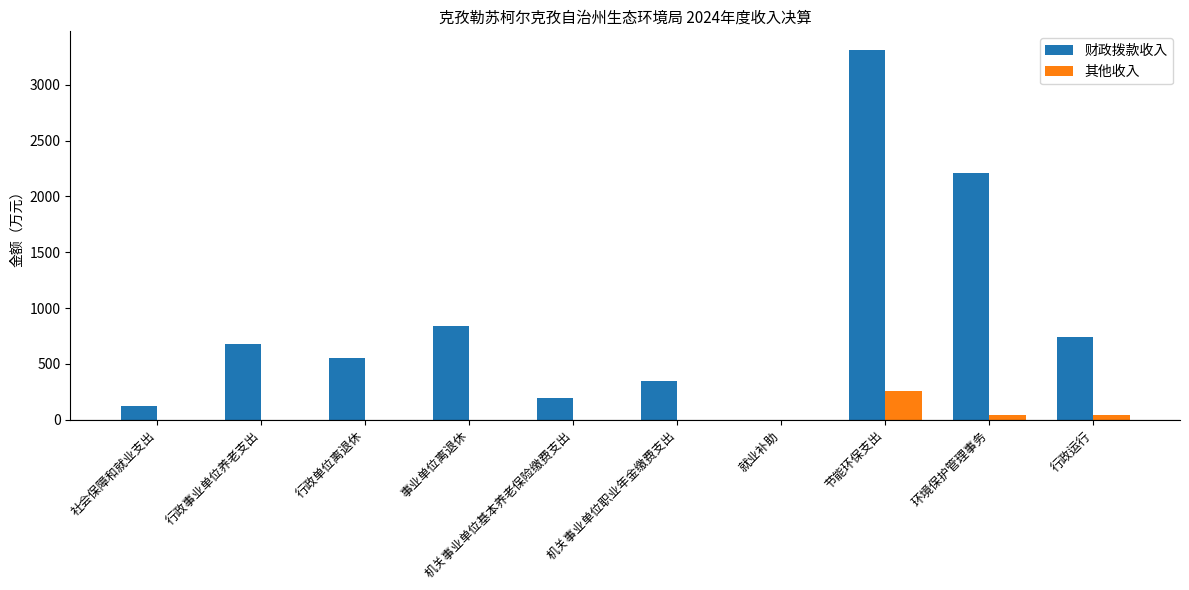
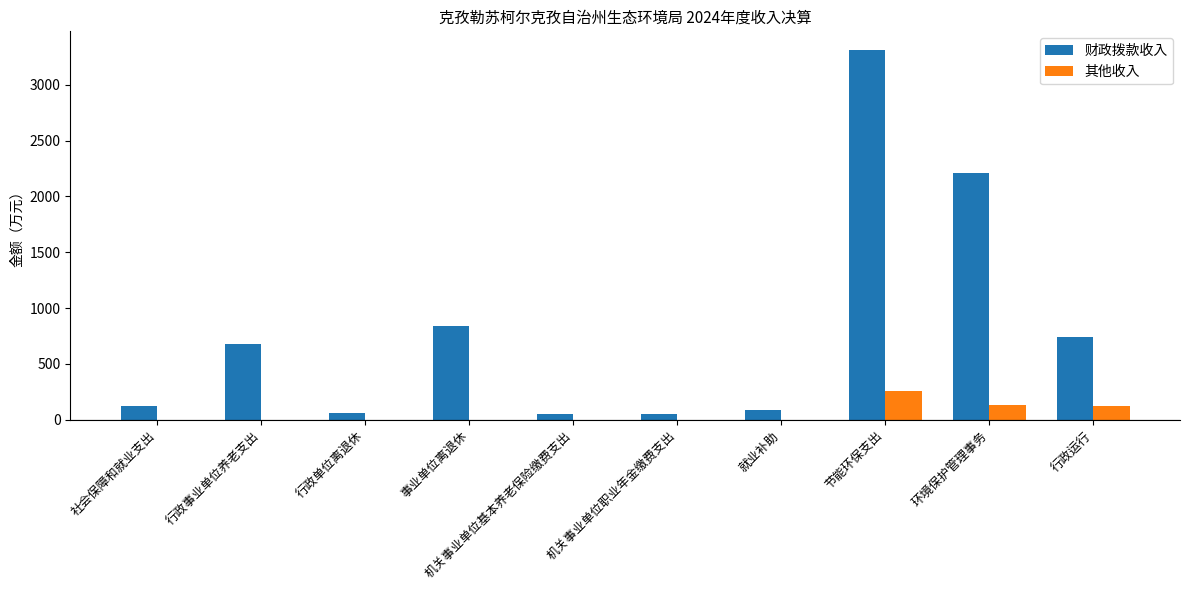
  {
    "财政拨款收入": {
      "社会保障和就业支出": 120,
      "行政事业单位养老支出": 670,
-     "行政单位离退休": 550,
+     "行政单位离退休": 60,
      "事业单位离退休": 840,
-     "机关事业单位基本养老保险缴费支出": 200,
-     "机关事业单位职业年金缴费支出": 350,
-     "就业补助": 0,
+     "机关事业单位基本养老保险缴费支出": 50,
+     "机关事业单位职业年金缴费支出": 50,
+     "就业补助": 80,
      "节能环保支出": 3310,
      "环境保护管理事务": 2210,
      "行政运行": 740
    },
    "其他收入": {
      "社会保障和就业支出": 0,
      "行政事业单位养老支出": 0,
      "行政单位离退休": 0,
      "事业单位离退休": 0,
      "机关事业单位基本养老保险缴费支出": 0,
      "机关事业单位职业年金缴费支出": 0,
      "就业补助": 0,
      "节能环保支出": 260,
-     "环境保护管理事务": 40,
-     "行政运行": 40
+     "环境保护管理事务": 130,
+     "行政运行": 120
    }
  }
